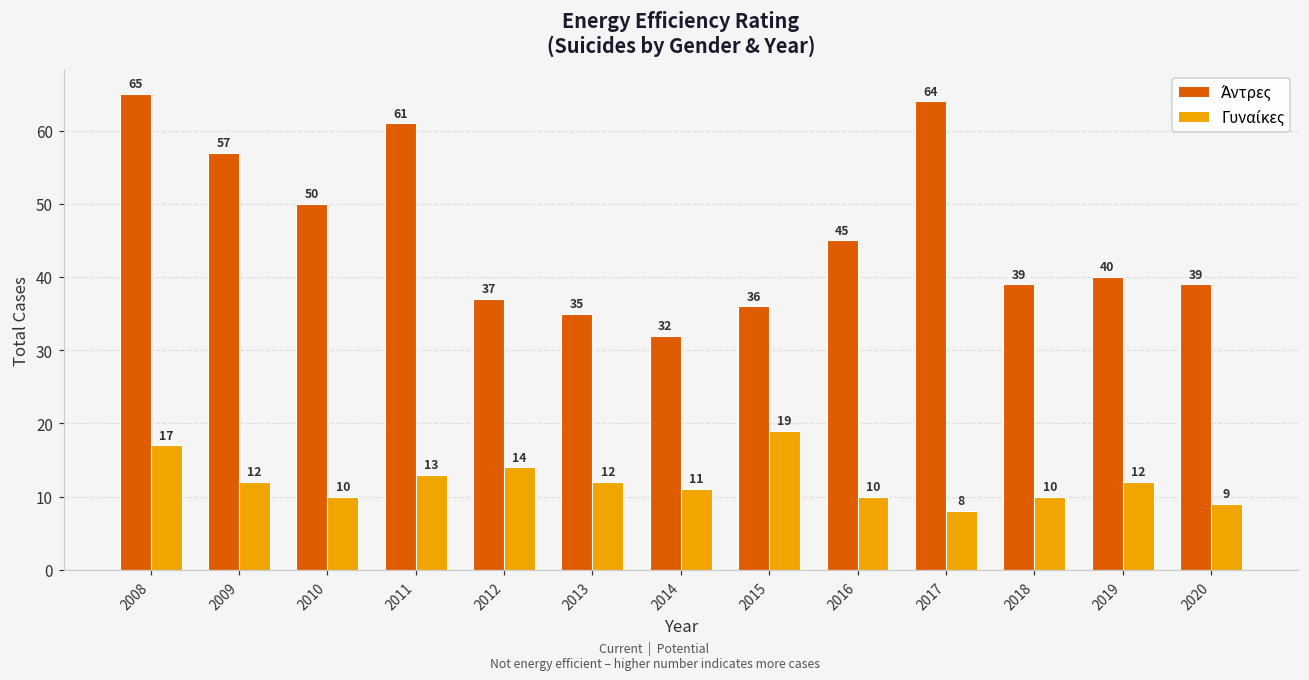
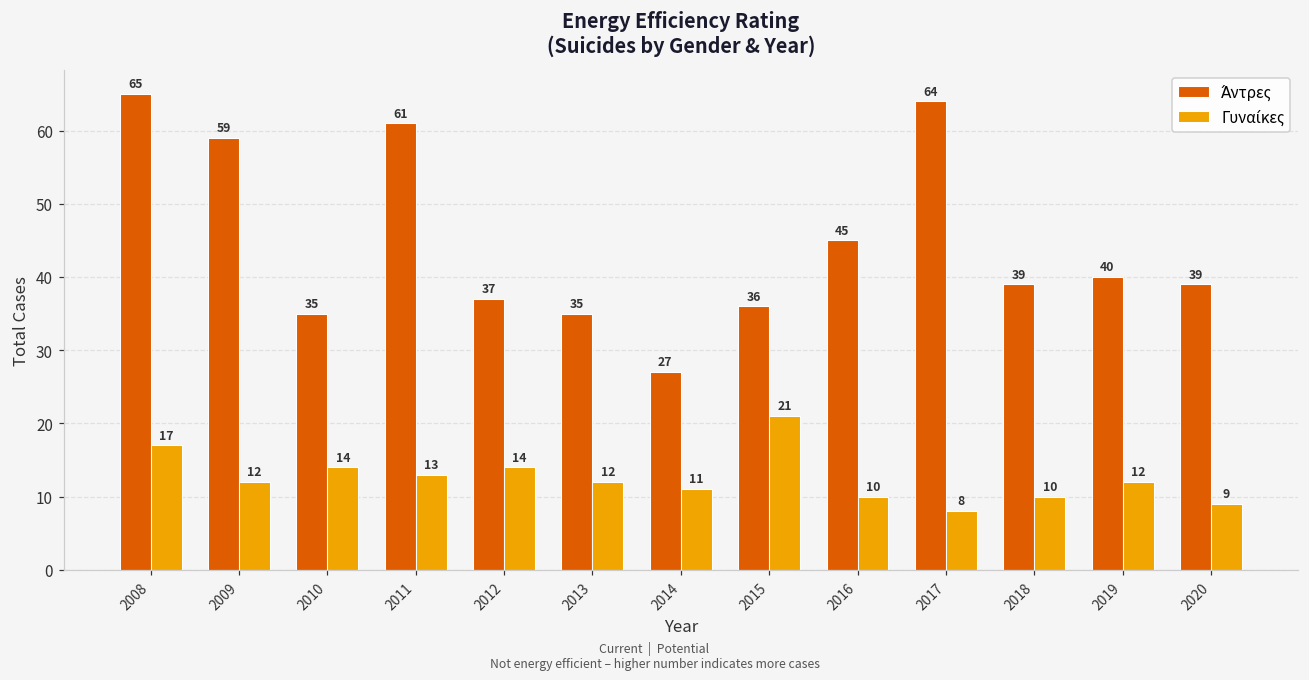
  {
    "Άντρες": {
      "2008": 65,
-     "2009": 57,
-     "2010": 50,
+     "2009": 59,
+     "2010": 35,
      "2011": 61,
      "2012": 37,
      "2013": 35,
-     "2014": 32,
+     "2014": 27,
      "2015": 36,
      "2016": 45,
      "2017": 64,
      "2018": 39,
      "2019": 40,
      "2020": 39
    },
    "Γυναίκες": {
      "2008": 17,
      "2009": 12,
-     "2010": 10,
+     "2010": 14,
      "2011": 13,
      "2012": 14,
      "2013": 12,
      "2014": 11,
-     "2015": 19,
+     "2015": 21,
      "2016": 10,
      "2017": 8,
      "2018": 10,
      "2019": 12,
      "2020": 9
    }
  }
